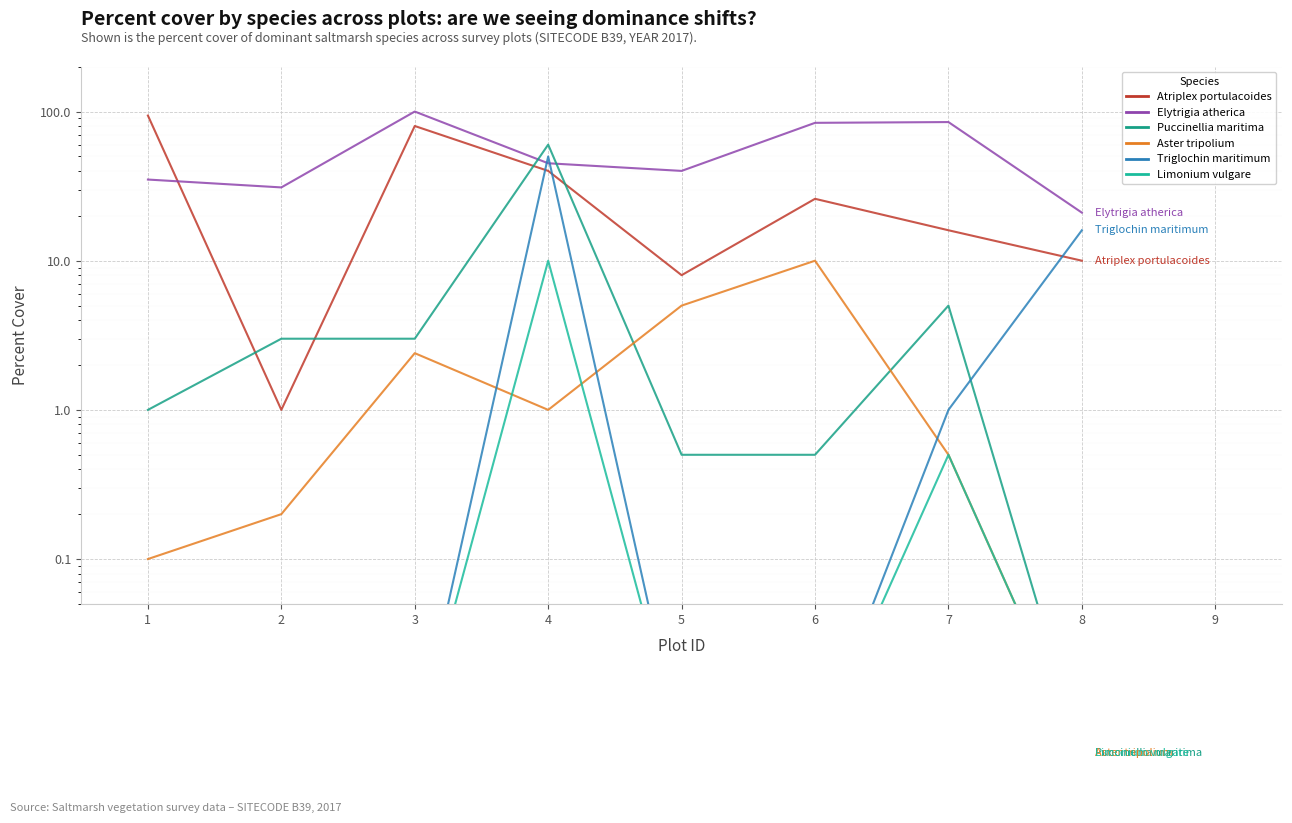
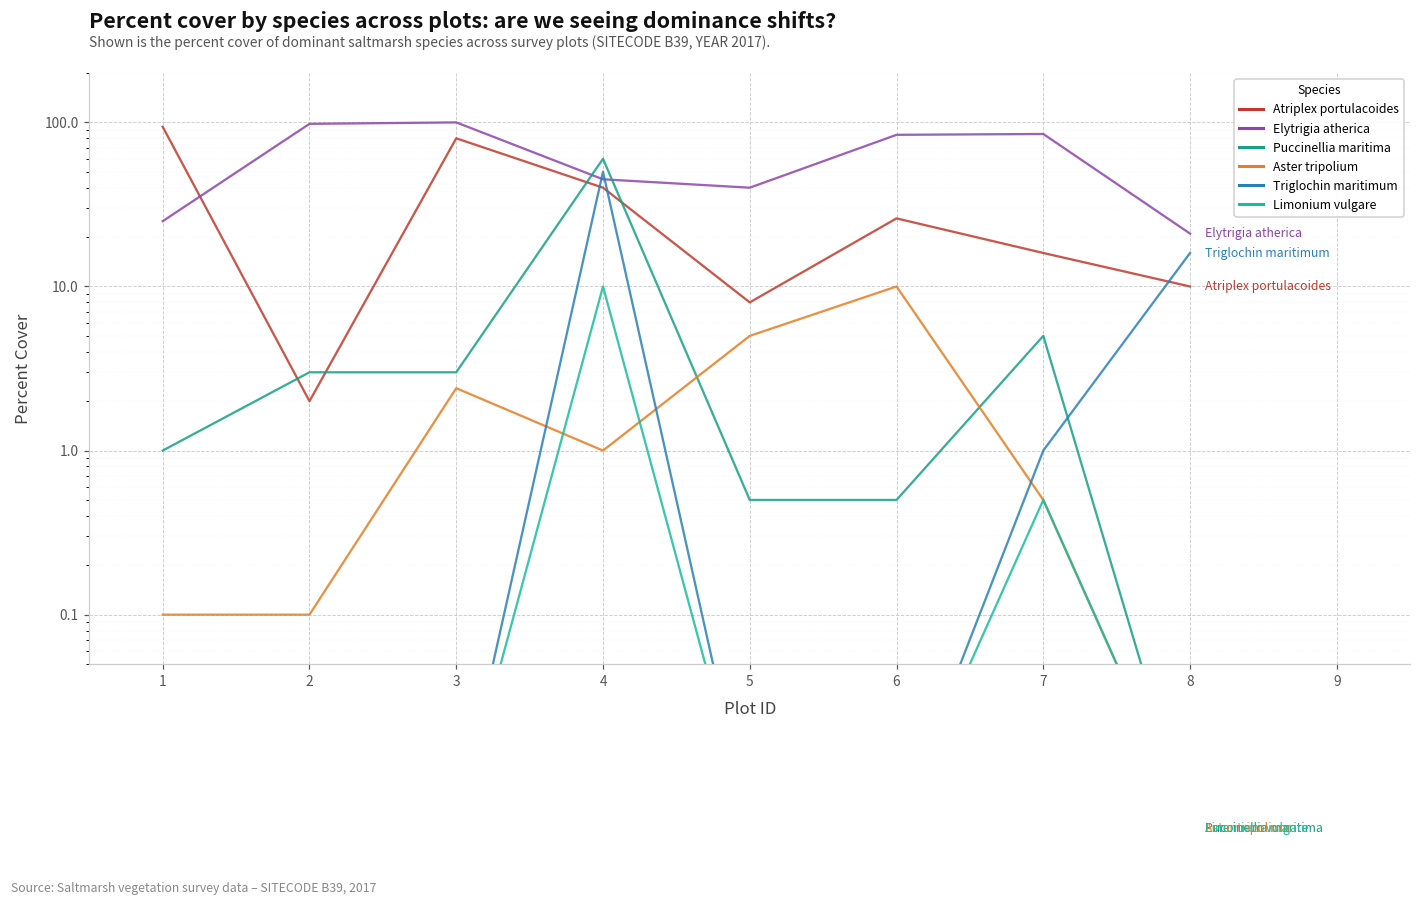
  {
    "Atriplex portulacoides": {
      "1": 90,
-     "2": 1,
+     "2": 2,
      "3": 80,
      "4": 40,
      "5": 8,
      "6": 26,
      "7": 16,
      "8": 10
    },
    "Elytrigia atherica": {
-     "1": 35,
-     "2": 31,
+     "1": 25,
+     "2": 100,
      "3": 100,
      "4": 45,
      "5": 40,
      "6": 80,
      "7": 90,
      "8": 21
    },
    "Aster tripolium": {
      "1": 0.1,
-     "2": 0.2,
+     "2": 0.1,
      "3": 2.4,
      "4": 1.0,
      "5": 5.0,
      "6": 10
    },
    "Triglochin maritimum": {
      "4": 50,
      "7": 1.0,
      "8": 16
    }
  }
